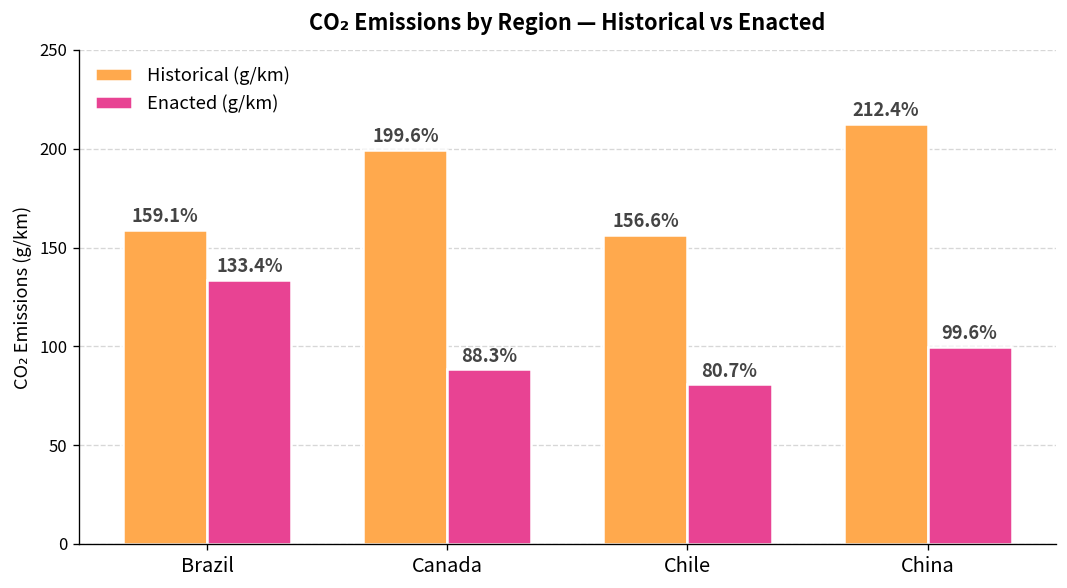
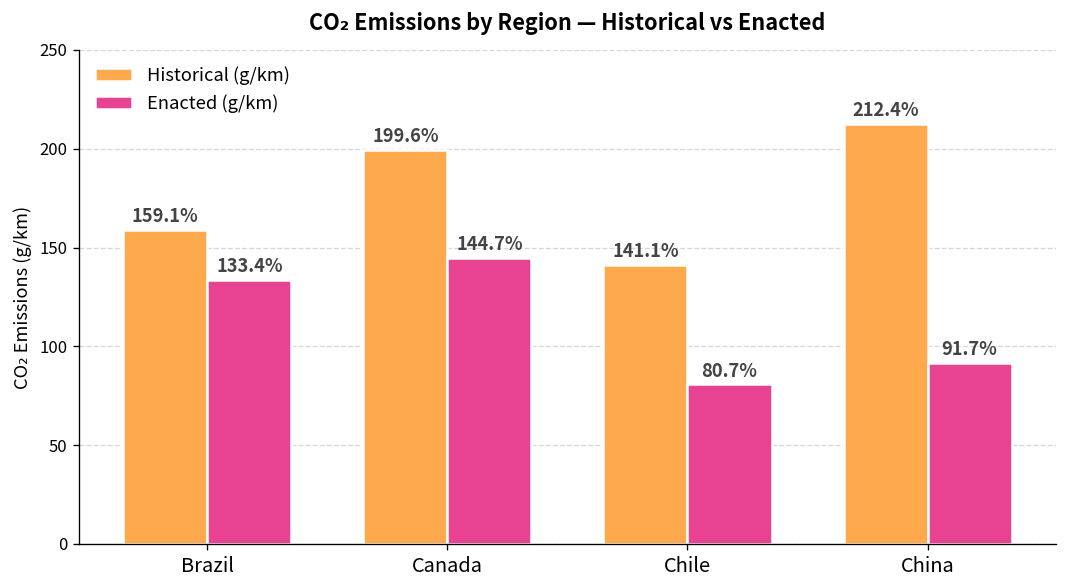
  {
    "Historical (g/km)": {
      "Brazil": "159.1%",
      "Canada": "199.6%",
-     "Chile": "156.6%",
+     "Chile": "141.1%",
      "China": "212.4%"
    },
    "Enacted (g/km)": {
      "Brazil": "133.4%",
-     "Canada": "88.3%",
+     "Canada": "144.7%",
      "Chile": "80.7%",
-     "China": "99.6%"
+     "China": "91.7%"
    }
  }
